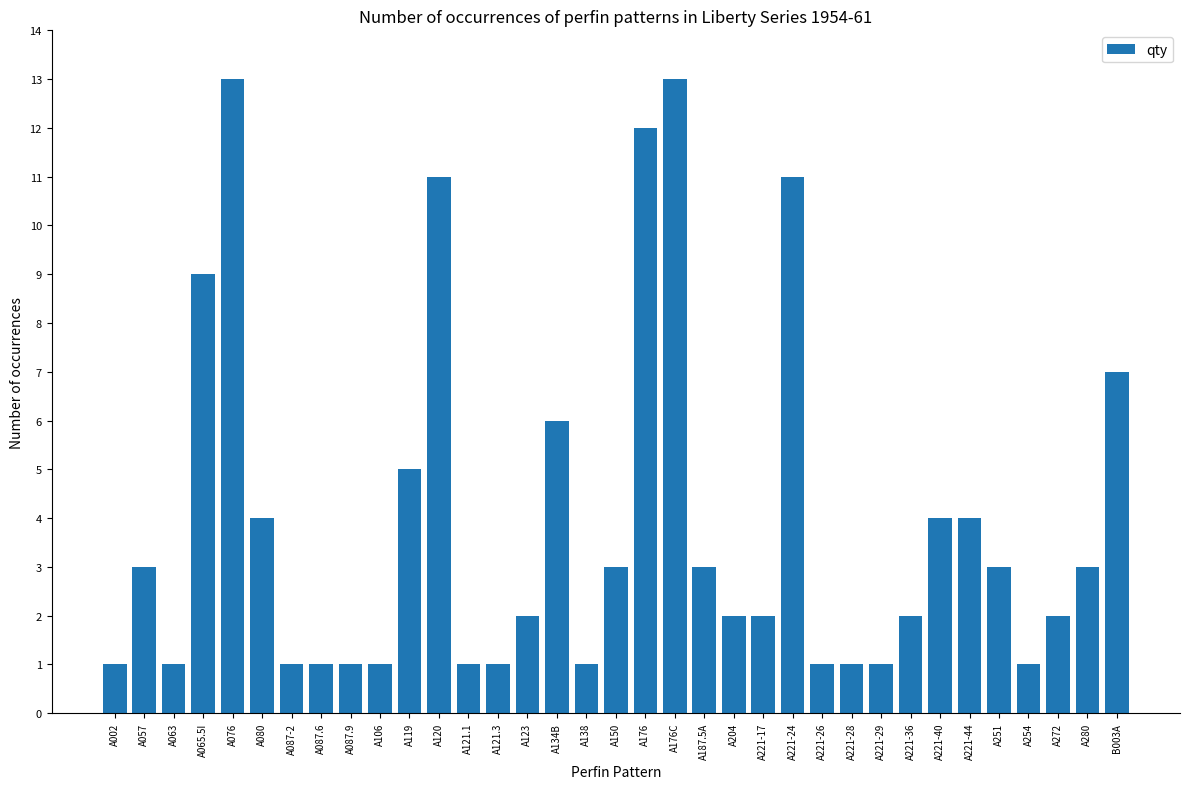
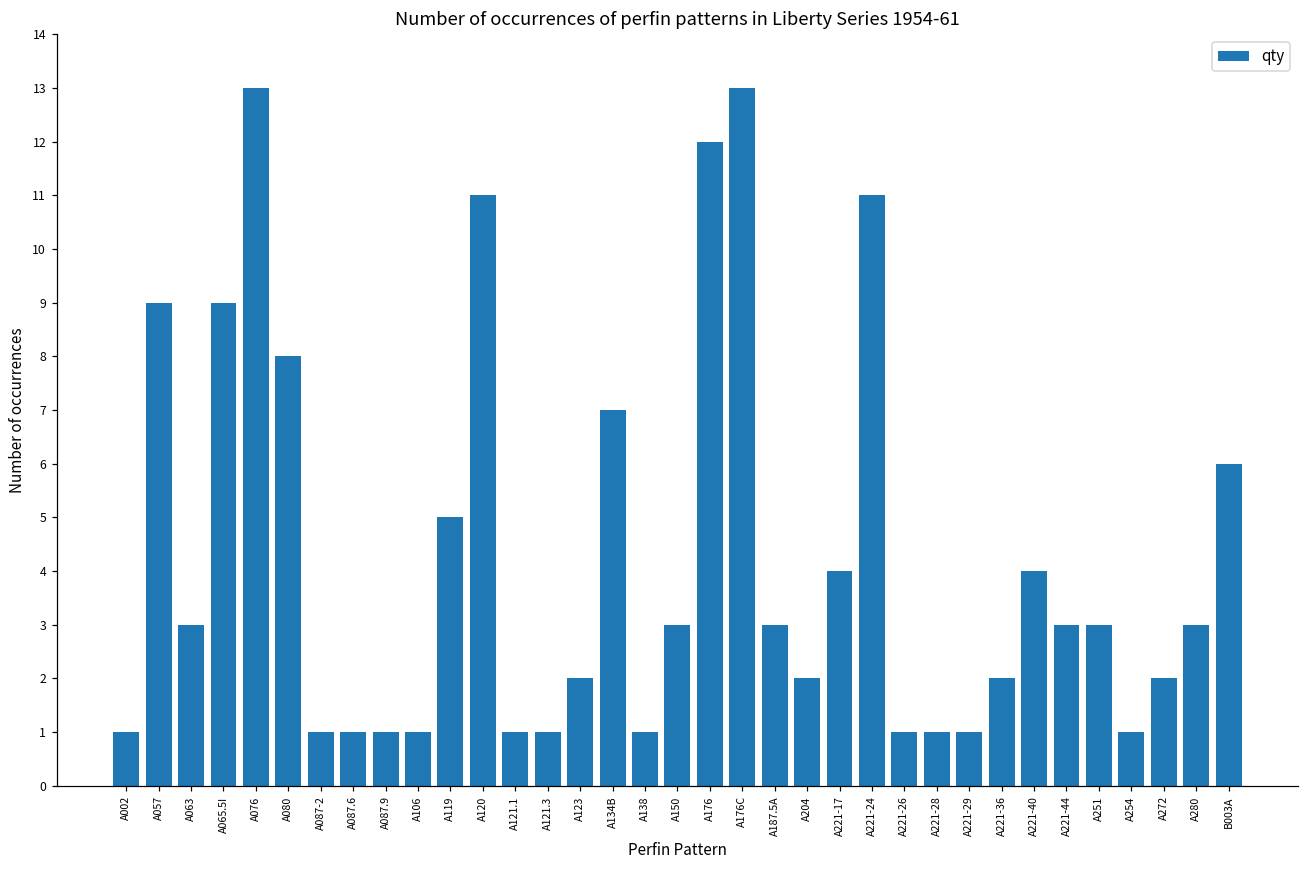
  {
    "A002": 1,
-   "A057": 3,
-   "A063": 1,
+   "A057": 9,
+   "A063": 3,
    "A065.5I": 9,
    "A076": 13,
-   "A080": 4,
+   "A080": 8,
    "A087-2": 1,
    "A087.6": 1,
    "A087.9": 1,
    "A106": 1,
    "A119": 5,
    "A120": 11,
    "A121.1": 1,
    "A121.3": 1,
    "A123": 2,
-   "A134B": 6,
+   "A134B": 7,
    "A138": 1,
    "A150": 3,
    "A176": 12,
    "A176C": 13,
    "A187.5A": 3,
    "A204": 2,
-   "A221-17": 2,
+   "A221-17": 4,
    "A221-24": 11,
    "A221-26": 1,
    "A221-28": 1,
    "A221-29": 1,
    "A221-36": 2,
    "A221-40": 4,
-   "A221-44": 4,
+   "A221-44": 3,
    "A251": 3,
    "A254": 1,
    "A272": 2,
    "A280": 3,
-   "B003A": 7
+   "B003A": 6
  }
